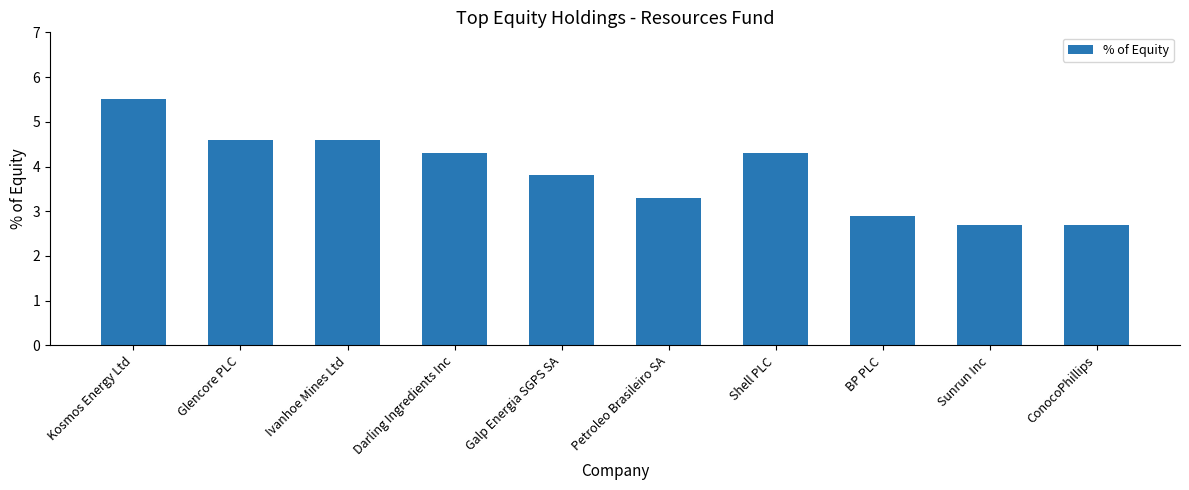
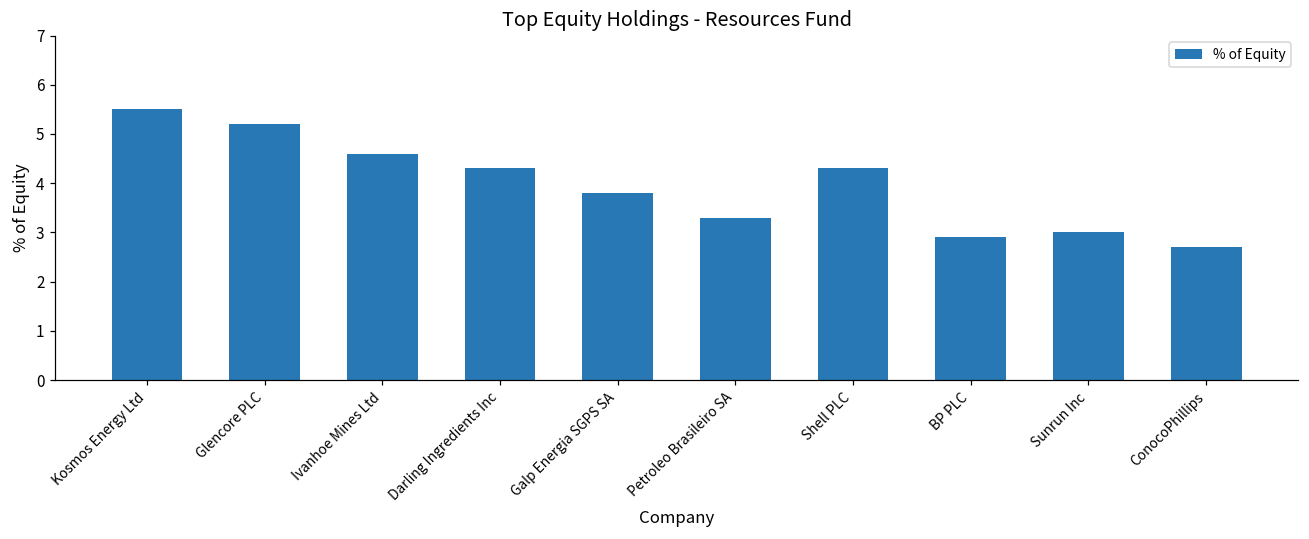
  {
    "Kosmos Energy Ltd": 5.5,
-   "Glencore PLC": 4.6,
+   "Glencore PLC": 5.2,
    "Ivanhoe Mines Ltd": 4.6,
    "Darling Ingredients Inc": 4.3,
    "Galp Energia SGPS SA": 3.8,
    "Petroleo Brasileiro SA": 3.3,
    "Shell PLC": 4.3,
    "BP PLC": 2.9,
-   "Sunrun Inc": 2.7,
+   "Sunrun Inc": 3.0,
    "ConocoPhillips": 2.7
  }
